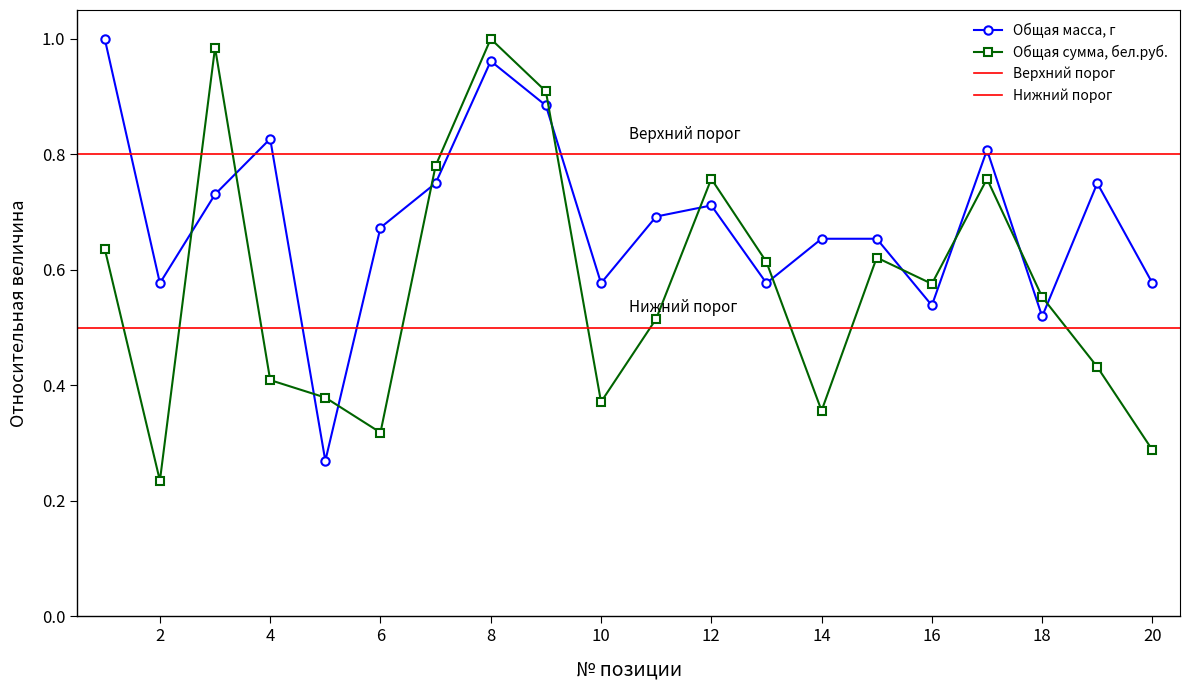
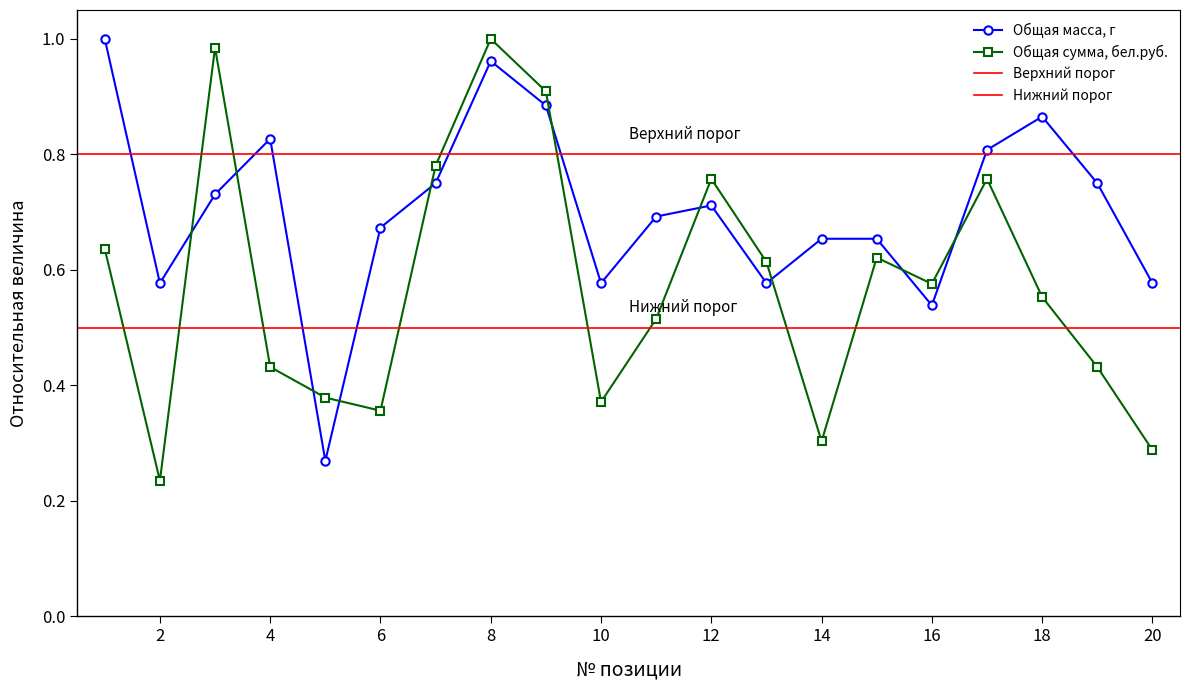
  {
    "Общая масса, г": {
      "2": 0.58,
      "4": 0.83,
      "6": 0.67,
      "8": 0.96,
      "10": 0.58,
      "12": 0.71,
      "14": 0.65,
      "16": 0.54,
-     "18": 0.52,
+     "18": 0.87,
      "20": 0.58
    },
    "Общая сумма, бел.руб.": {
      "2": 0.23,
-     "4": 0.41,
-     "6": 0.32,
+     "4": 0.43,
+     "6": 0.36,
      "8": 1.00,
      "10": 0.37,
      "12": 0.76,
-     "14": 0.36,
+     "14": 0.30,
      "16": 0.58,
      "18": 0.55,
      "20": 0.29
    }
  }
